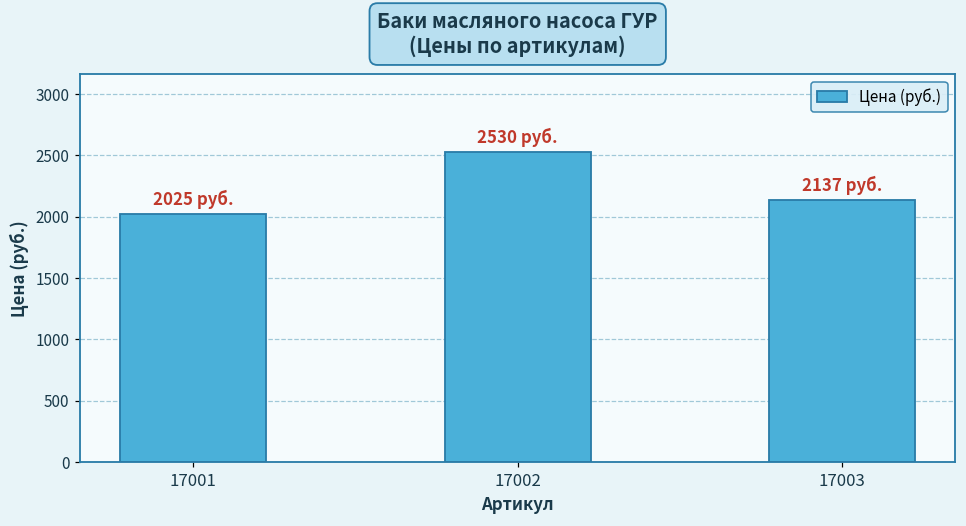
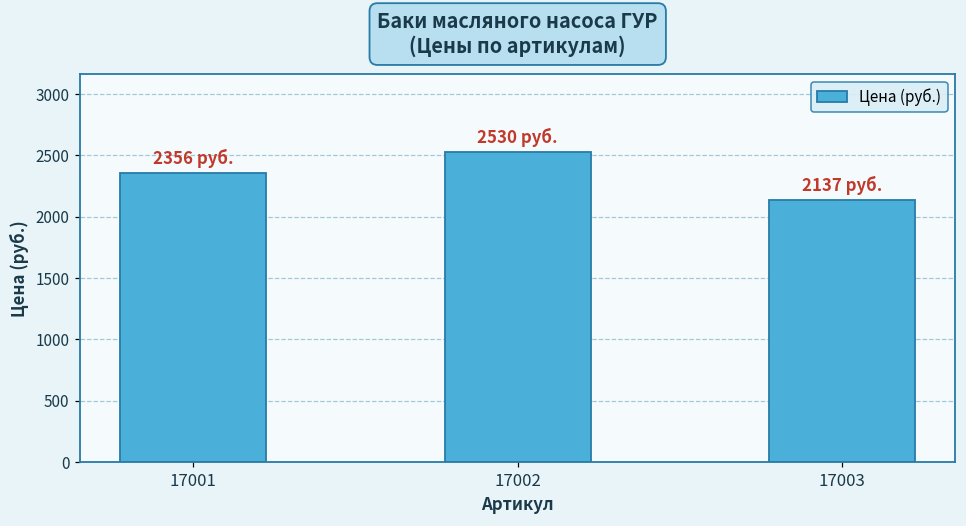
  {
-   "17001": 2025,
+   "17001": 2356,
    "17002": 2530,
    "17003": 2137
  }
